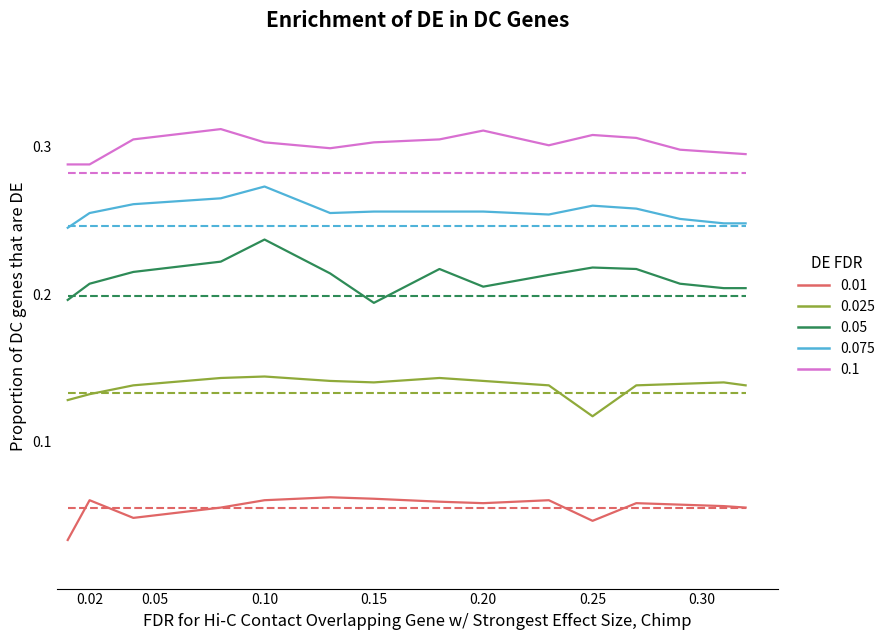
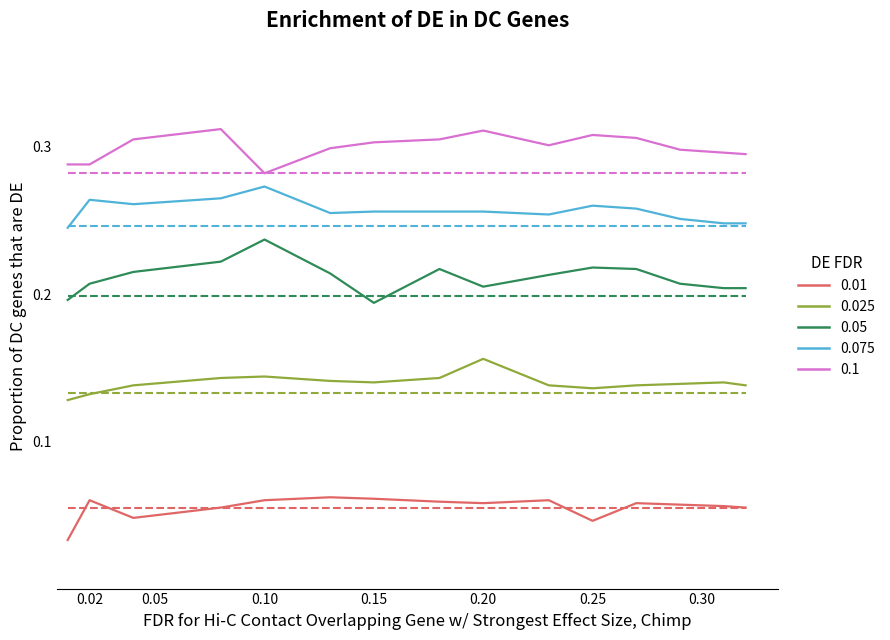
  {
    "0.01": {
      "0.02": 0.060,
      "0.10": 0.060,
      "0.15": 0.061,
      "0.20": 0.058,
      "0.25": 0.046
    },
    "0.025": {
      "0.02": 0.132,
      "0.10": 0.144,
      "0.15": 0.140,
-     "0.20": 0.141,
-     "0.25": 0.117
+     "0.20": 0.156,
+     "0.25": 0.136
    },
    "0.05": {
      "0.02": 0.207,
      "0.10": 0.237,
      "0.15": 0.194,
      "0.20": 0.205,
      "0.25": 0.218
    },
    "0.075": {
-     "0.02": 0.255,
+     "0.02": 0.264,
      "0.10": 0.273,
      "0.15": 0.256,
      "0.20": 0.256,
      "0.25": 0.260
    },
    "0.1": {
      "0.02": 0.288,
-     "0.10": 0.303,
+     "0.10": 0.282,
      "0.15": 0.303,
      "0.20": 0.311,
      "0.25": 0.308
    }
  }
